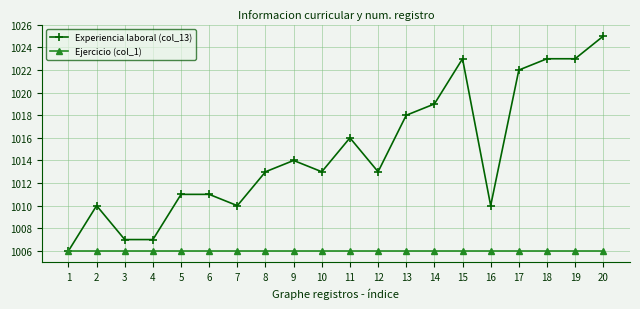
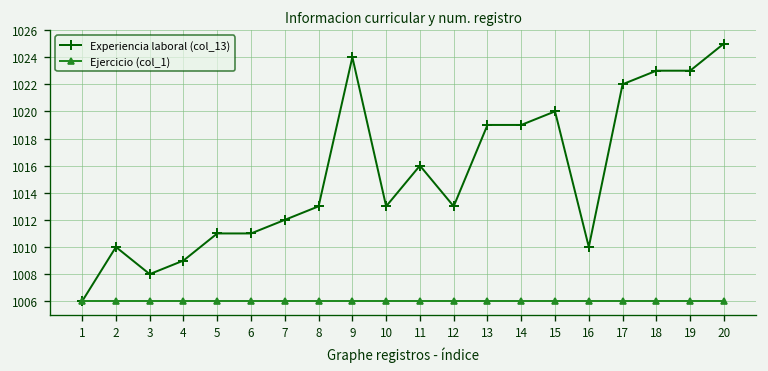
  {
    "Experiencia laboral (col_13)": {
      "2": 1010.0,
-     "3": 1007.0,
-     "4": 1007.0,
+     "3": 1008.0,
+     "4": 1009.0,
      "5": 1011.0,
      "6": 1011.0,
-     "7": 1010.0,
+     "7": 1012.0,
      "8": 1013.0,
-     "9": 1014.0,
+     "9": 1024.0,
      "10": 1013.0,
      "11": 1016.0,
      "12": 1013.0,
-     "13": 1018.0,
+     "13": 1019.0,
      "14": 1019.0,
-     "15": 1023.0,
+     "15": 1020.0,
      "16": 1010.0,
      "17": 1022.0,
      "18": 1023.0,
      "19": 1023.0,
      "20": 1025.0
    },
    "Ejercicio (col_1)": {
      "2": 1006.0,
      "3": 1006.0,
      "4": 1006.0,
      "5": 1006.0,
      "6": 1006.0,
      "7": 1006.0,
      "8": 1006.0,
      "9": 1006.0,
      "10": 1006.0,
      "11": 1006.0,
      "12": 1006.0,
      "13": 1006.0,
      "14": 1006.0,
      "15": 1006.0,
      "16": 1006.0,
      "17": 1006.0,
      "18": 1006.0,
      "19": 1006.0,
      "20": 1006.0
    }
  }
